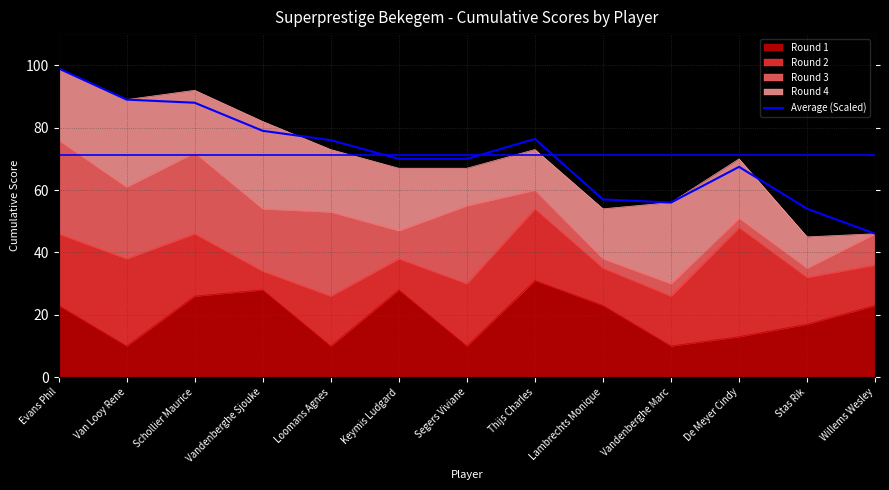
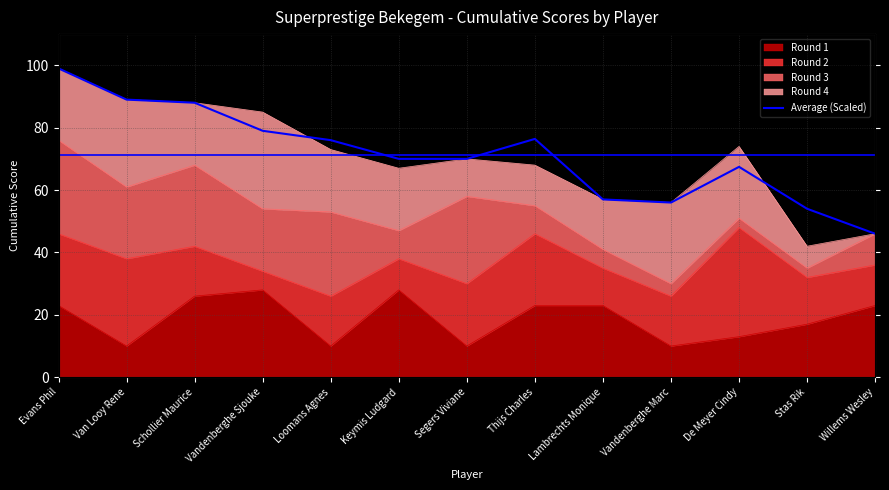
  {
    "Round 1": {
      "Evans Phil": 23,
      "Van Looy Rene": 10,
      "Schollier Maurice": 26,
      "Vandenberghe Sjouke": 28,
      "Loomans Agnes": 10,
      "Keymis Ludgard": 28,
      "Segers Viviane": 10,
-     "Thijs Charles": 31,
+     "Thijs Charles": 23,
      "Lambrechts Monique": 23,
      "Vandenberghe Marc": 10,
      "De Meyer Cindy": 13,
      "Stas Rik": 17,
      "Willems Wesley": 23
    },
    "Round 2": {
      "Evans Phil": 23,
      "Van Looy Rene": 28,
-     "Schollier Maurice": 20,
+     "Schollier Maurice": 16,
      "Vandenberghe Sjouke": 6,
      "Loomans Agnes": 16,
      "Keymis Ludgard": 10,
      "Segers Viviane": 20,
      "Thijs Charles": 23,
      "Lambrechts Monique": 12,
      "Vandenberghe Marc": 16,
      "De Meyer Cindy": 35,
      "Stas Rik": 15,
      "Willems Wesley": 13
    },
    "Round 3": {
      "Evans Phil": 30,
      "Van Looy Rene": 23,
      "Schollier Maurice": 26,
      "Vandenberghe Sjouke": 20,
      "Loomans Agnes": 27,
      "Keymis Ludgard": 9,
-     "Segers Viviane": 25,
-     "Thijs Charles": 6,
-     "Lambrechts Monique": 3,
+     "Segers Viviane": 28,
+     "Thijs Charles": 9,
+     "Lambrechts Monique": 6,
      "Vandenberghe Marc": 4,
      "De Meyer Cindy": 3,
      "Stas Rik": 3
    },
    "Round 4": {
-     "Vandenberghe Sjouke": 28,
+     "Vandenberghe Sjouke": 31,
      "Loomans Agnes": 20,
      "Keymis Ludgard": 20,
      "Thijs Charles": 13,
-     "De Meyer Cindy": 19,
-     "Stas Rik": 10
+     "De Meyer Cindy": 23,
+     "Stas Rik": 7
    },
    "Average (Scaled)": {
      "Vandenberghe Sjouke": 79,
      "Loomans Agnes": 76,
      "Keymis Ludgard": 70,
      "Thijs Charles": 76,
      "De Meyer Cindy": 67,
      "Stas Rik": 54
    }
  }
